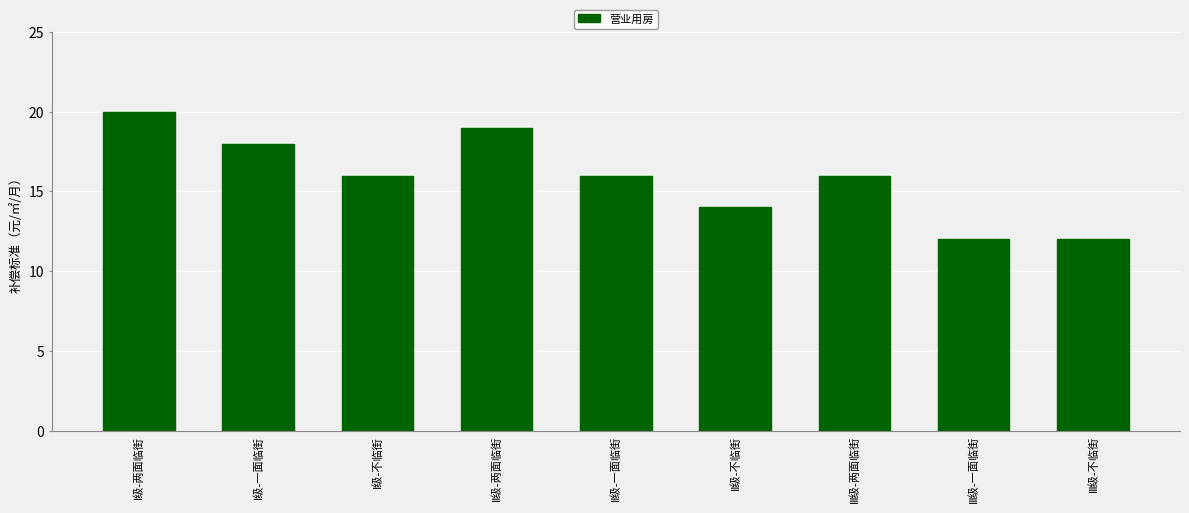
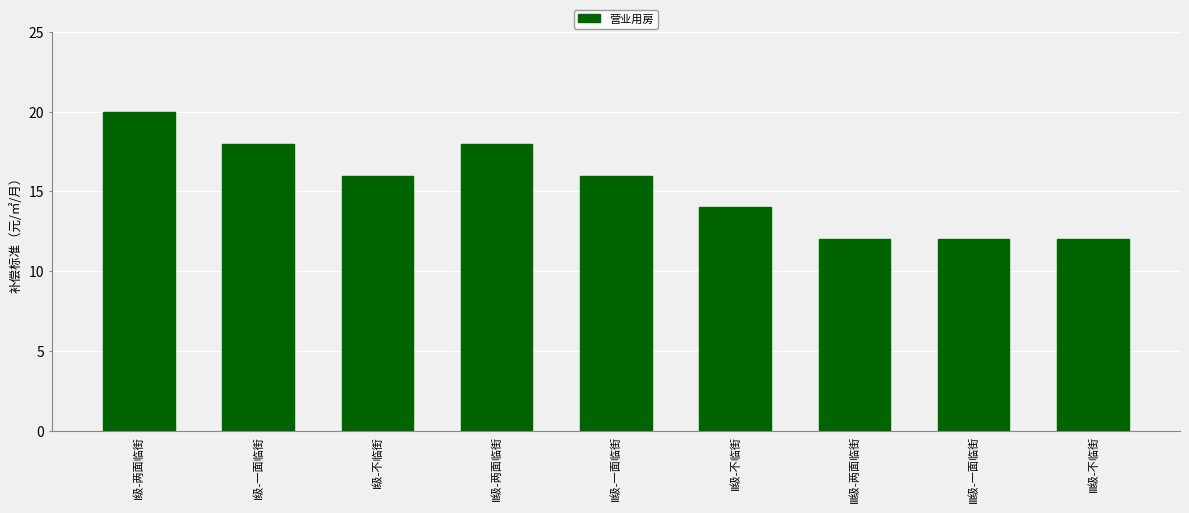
  {
    "Ⅰ级-两面临街": 20,
    "Ⅰ级-一面临街": 18,
    "Ⅰ级-不临街": 16,
-   "Ⅱ级-两面临街": 19,
+   "Ⅱ级-两面临街": 18,
    "Ⅱ级-一面临街": 16,
    "Ⅱ级-不临街": 14,
-   "Ⅲ级-两面临街": 16,
+   "Ⅲ级-两面临街": 12,
    "Ⅲ级-一面临街": 12,
    "Ⅲ级-不临街": 12
  }
